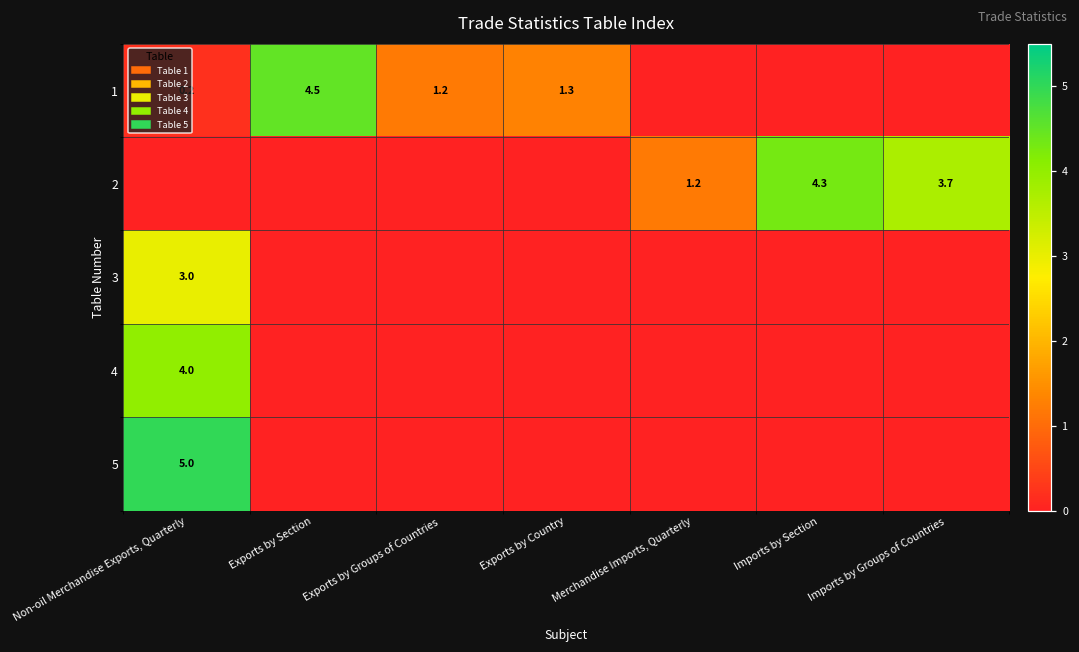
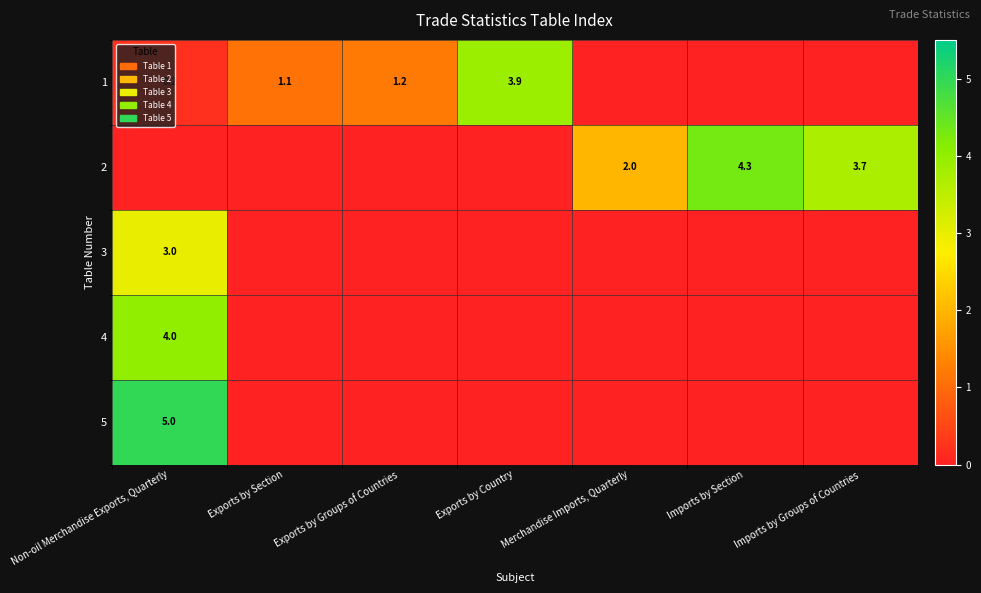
  {
    "1": {
-     "Exports by Section": 4.5,
+     "Exports by Section": 1.1,
      "Exports by Groups of Countries": 1.2,
-     "Exports by Country": 1.3
+     "Exports by Country": 3.9
    },
    "2": {
-     "Merchandise Imports, Quarterly": 1.2,
+     "Merchandise Imports, Quarterly": 2.0,
      "Imports by Section": 4.3,
      "Imports by Groups of Countries": 3.7
    },
    "3": {
      "Non-oil Merchandise Exports, Quarterly": 3.0
    },
    "4": {
      "Non-oil Merchandise Exports, Quarterly": 4.0
    },
    "5": {
      "Non-oil Merchandise Exports, Quarterly": 5.0
    }
  }
